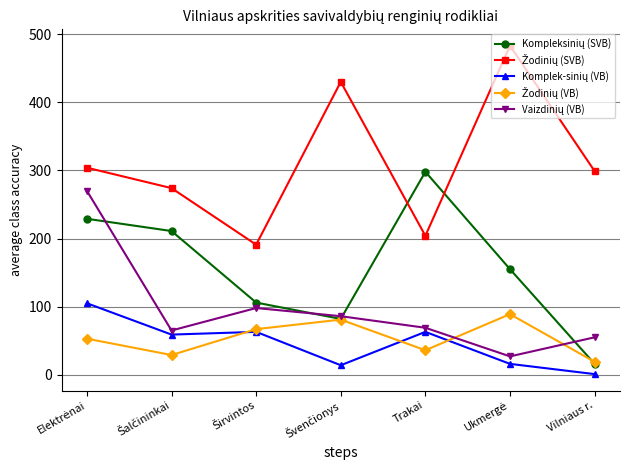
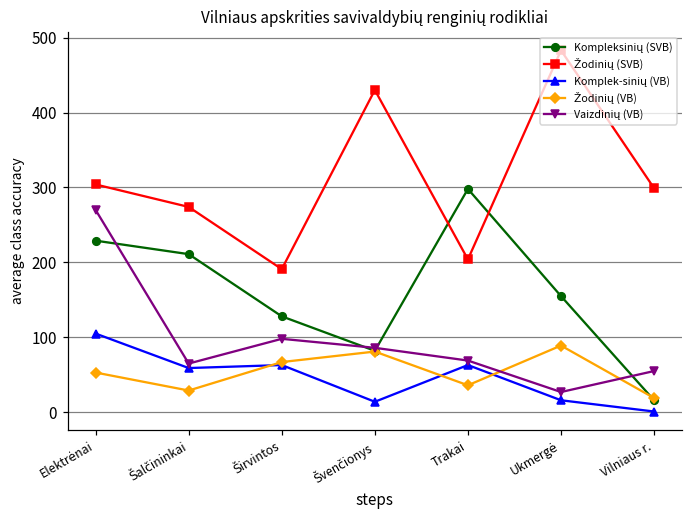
  {
    "Kompleksinių (SVB)": {
      "Elektrėnai": 230,
      "Šalčininkai": 210,
-     "Širvintos": 110,
+     "Širvintos": 130,
      "Trakai": 300,
      "Ukmergė": 160
    },
    "Žodinių (SVB)": {
      "Elektrėnai": 300,
      "Šalčininkai": 270,
      "Širvintos": 190,
      "Švenčionys": 430,
      "Trakai": 200,
      "Vilniaus r.": 300
    },
    "Komplek-sinių (VB)": {
      "Elektrėnai": 110,
      "Šalčininkai": 60,
      "Širvintos": 60,
      "Švenčionys": 10,
      "Trakai": 60,
      "Ukmergė": 20,
      "Vilniaus r.": 0
    },
    "Žodinių (VB)": {
      "Elektrėnai": 50,
      "Šalčininkai": 30,
      "Širvintos": 70,
      "Trakai": 40,
      "Ukmergė": 90
    },
    "Vaizdinių (VB)": {
      "Elektrėnai": 270,
      "Šalčininkai": 70,
      "Širvintos": 100,
      "Švenčionys": 90,
      "Trakai": 70,
      "Ukmergė": 30,
      "Vilniaus r.": 60
    }
  }
